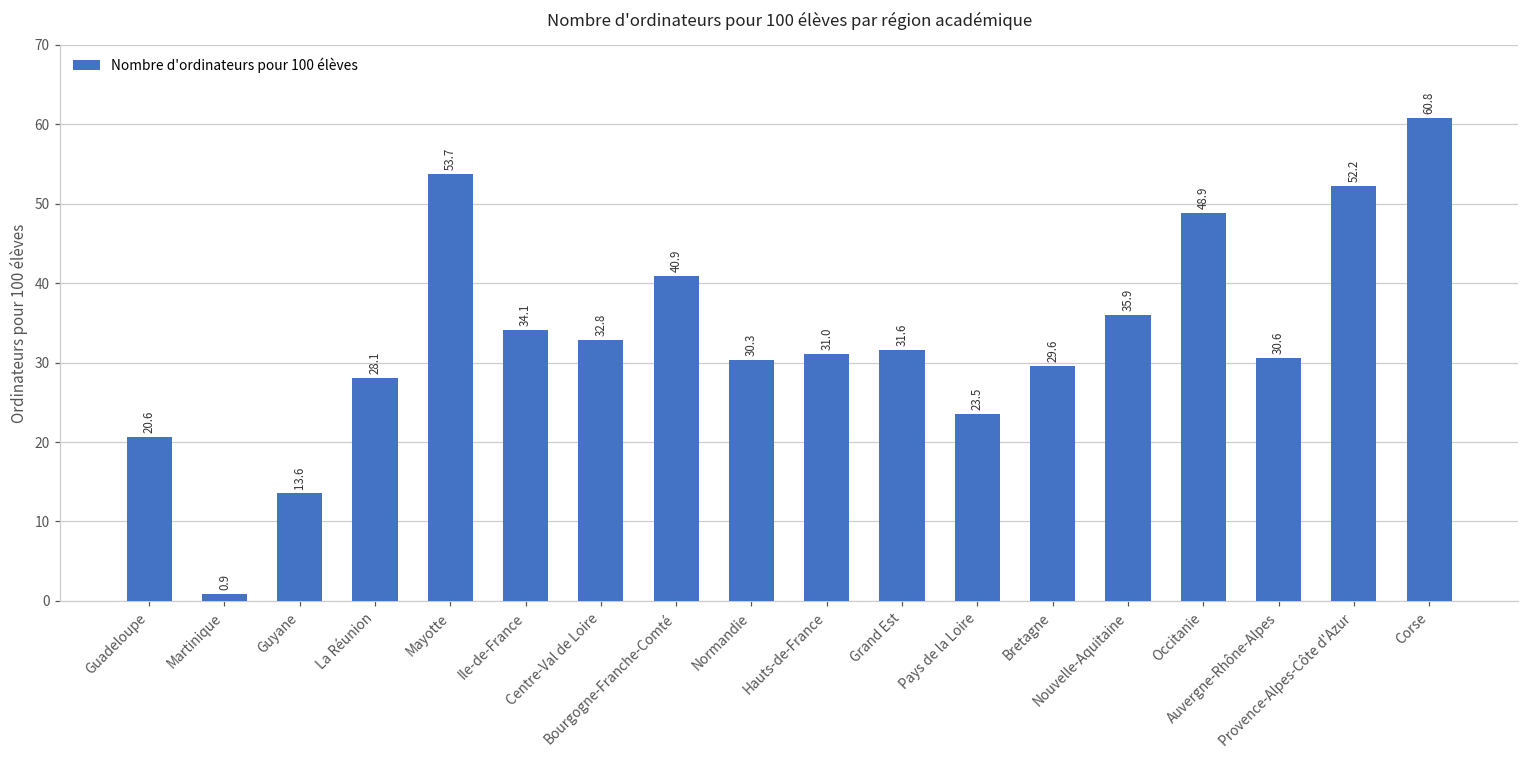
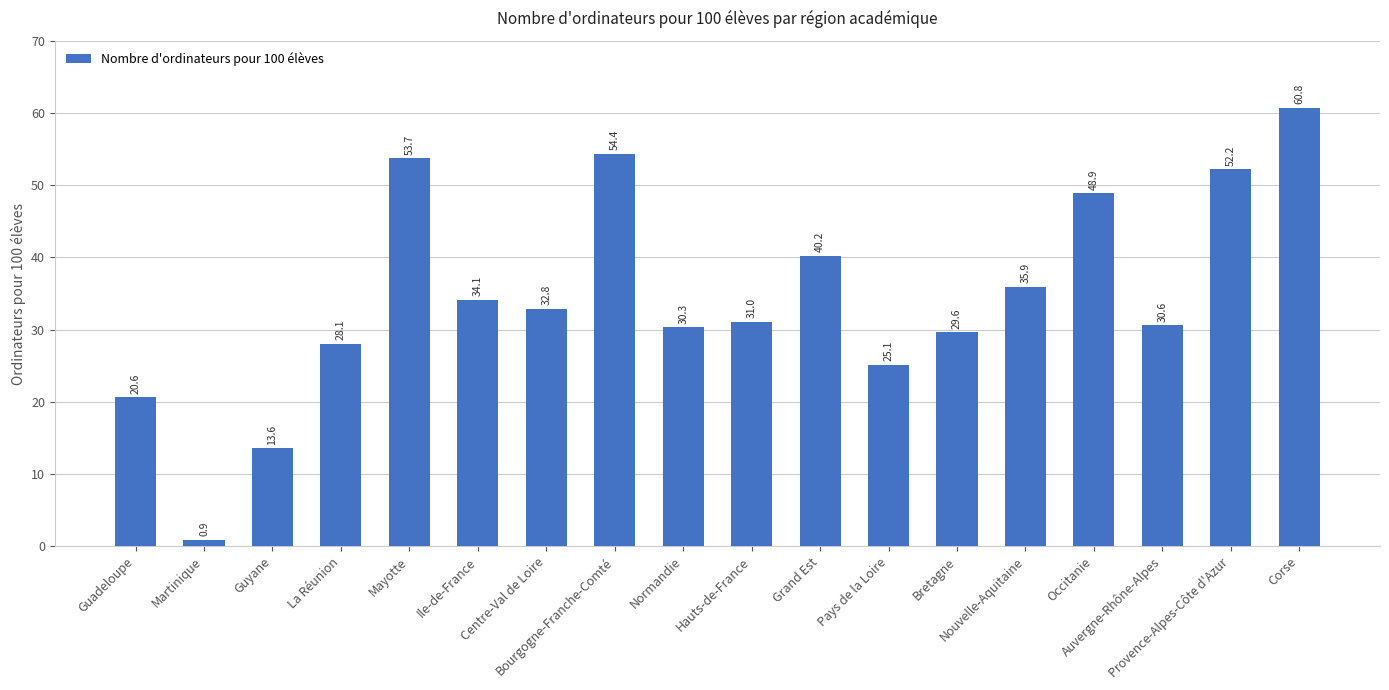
  {
    "Guadeloupe": 20.6,
    "Martinique": 0.9,
    "Guyane": 13.6,
    "La Réunion": 28.1,
    "Mayotte": 53.7,
    "Ile-de-France": 34.1,
    "Centre-Val de Loire": 32.8,
-   "Bourgogne-Franche-Comté": 40.9,
+   "Bourgogne-Franche-Comté": 54.4,
    "Normandie": 30.3,
    "Hauts-de-France": 31.0,
-   "Grand Est": 31.6,
-   "Pays de la Loire": 23.5,
+   "Grand Est": 40.2,
+   "Pays de la Loire": 25.1,
    "Bretagne": 29.6,
    "Nouvelle-Aquitaine": 35.9,
    "Occitanie": 48.9,
    "Auvergne-Rhône-Alpes": 30.6,
    "Provence-Alpes-Côte d'Azur": 52.2,
    "Corse": 60.8
  }
